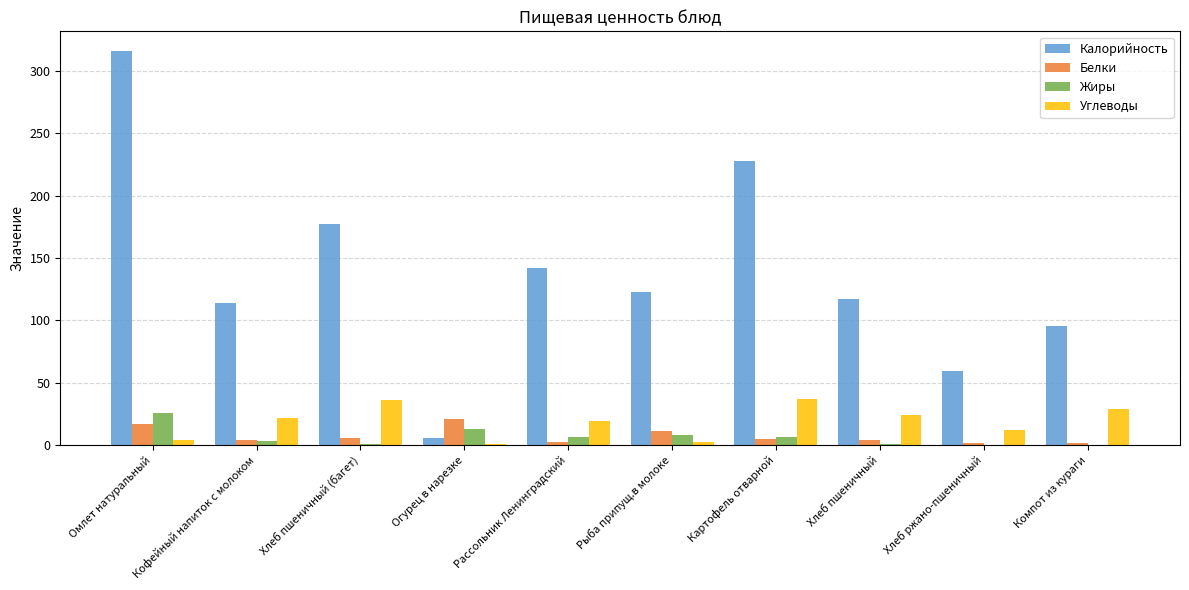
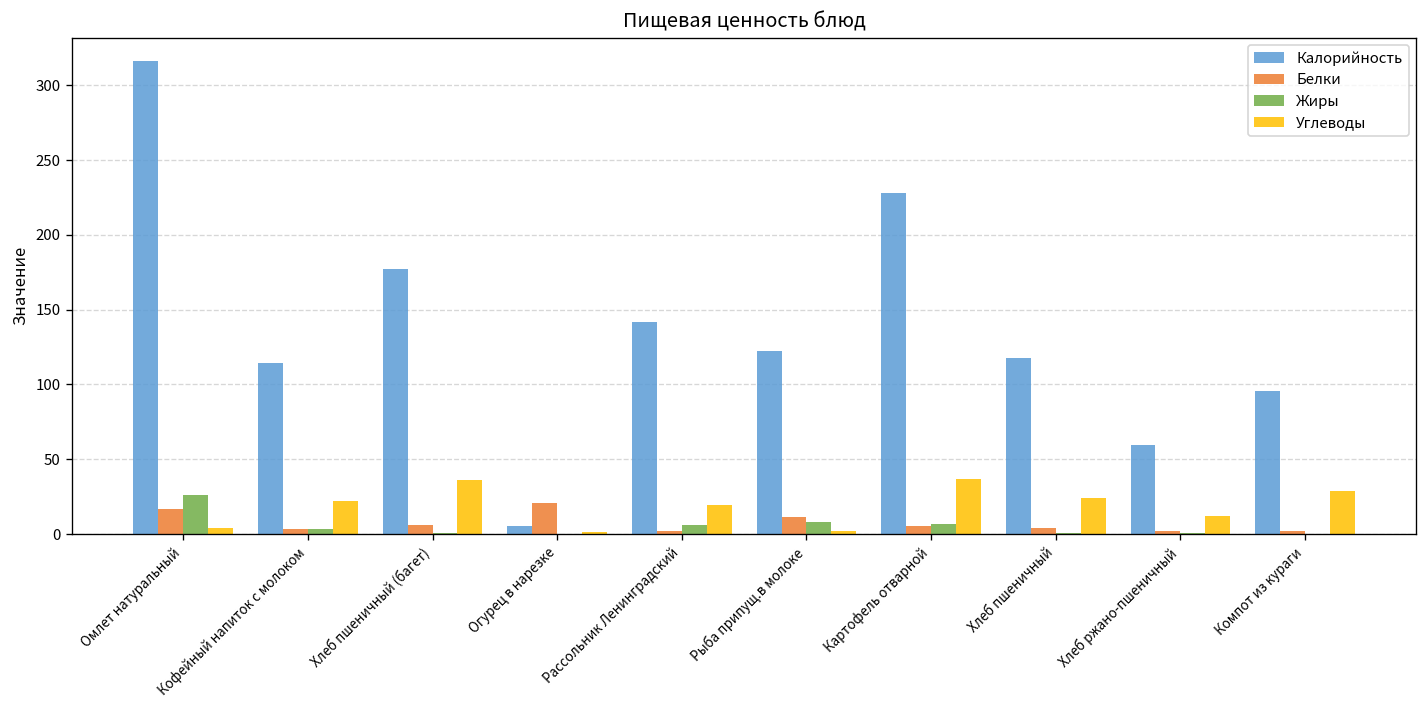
  {
    "Калорийность": {
      "Омлет натуральный": 316,
      "Кофейный напиток с молоком": 114,
      "Хлеб пшеничный (багет)": 177,
      "Огурец в нарезке": 5,
      "Рассольник Ленинградский": 142,
      "Рыба припущ.в молоке": 122,
      "Картофель отварной": 228,
      "Хлеб пшеничный": 118,
      "Хлеб ржано-пшеничный": 59,
      "Компот из кураги": 95
    },
    "Белки": {
      "Омлет натуральный": 17,
      "Кофейный напиток с молоком": 4,
      "Хлеб пшеничный (багет)": 6,
      "Огурец в нарезке": 21,
      "Рассольник Ленинградский": 2,
      "Рыба припущ.в молоке": 11,
      "Картофель отварной": 5,
      "Хлеб пшеничный": 4
    },
    "Жиры": {
      "Омлет натуральный": 26,
      "Кофейный напиток с молоком": 4,
-     "Огурец в нарезке": 13,
+     "Огурец в нарезке": 0,
      "Рассольник Ленинградский": 6,
      "Рыба припущ.в молоке": 8,
      "Картофель отварной": 7
    },
    "Углеводы": {
      "Омлет натуральный": 4,
      "Кофейный напиток с молоком": 22,
      "Хлеб пшеничный (багет)": 36,
      "Рассольник Ленинградский": 19,
      "Рыба припущ.в молоке": 2,
      "Картофель отварной": 37,
      "Хлеб пшеничный": 24,
      "Хлеб ржано-пшеничный": 12,
      "Компот из кураги": 29
    }
  }
